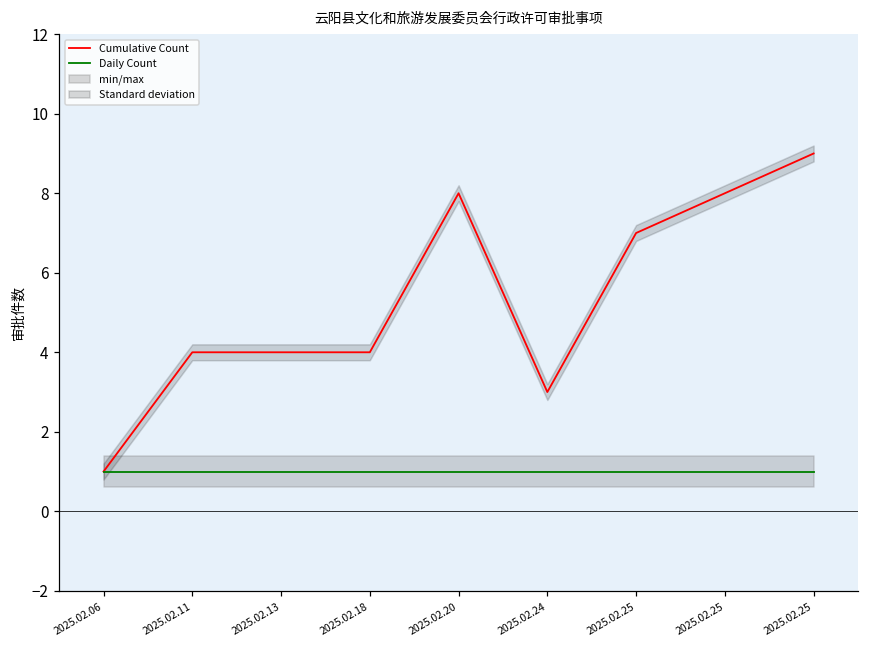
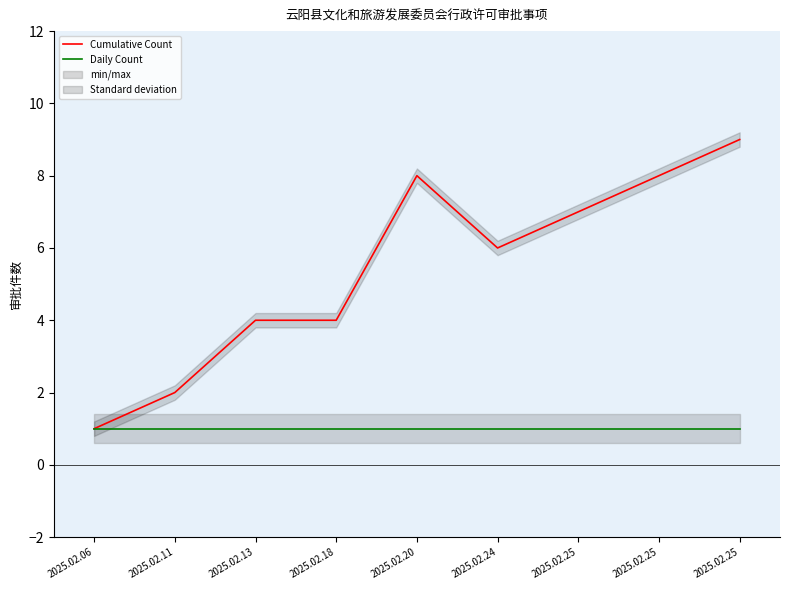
  {
    "Cumulative Count": {
-     "2025.02.11": 4,
+     "2025.02.11": 2,
      "2025.02.13": 4,
      "2025.02.18": 4,
      "2025.02.20": 8,
-     "2025.02.24": 3
+     "2025.02.24": 6
    },
    "Daily Count": {
      "2025.02.11": 1,
      "2025.02.13": 1,
      "2025.02.18": 1,
      "2025.02.20": 1,
      "2025.02.24": 1
    }
  }
